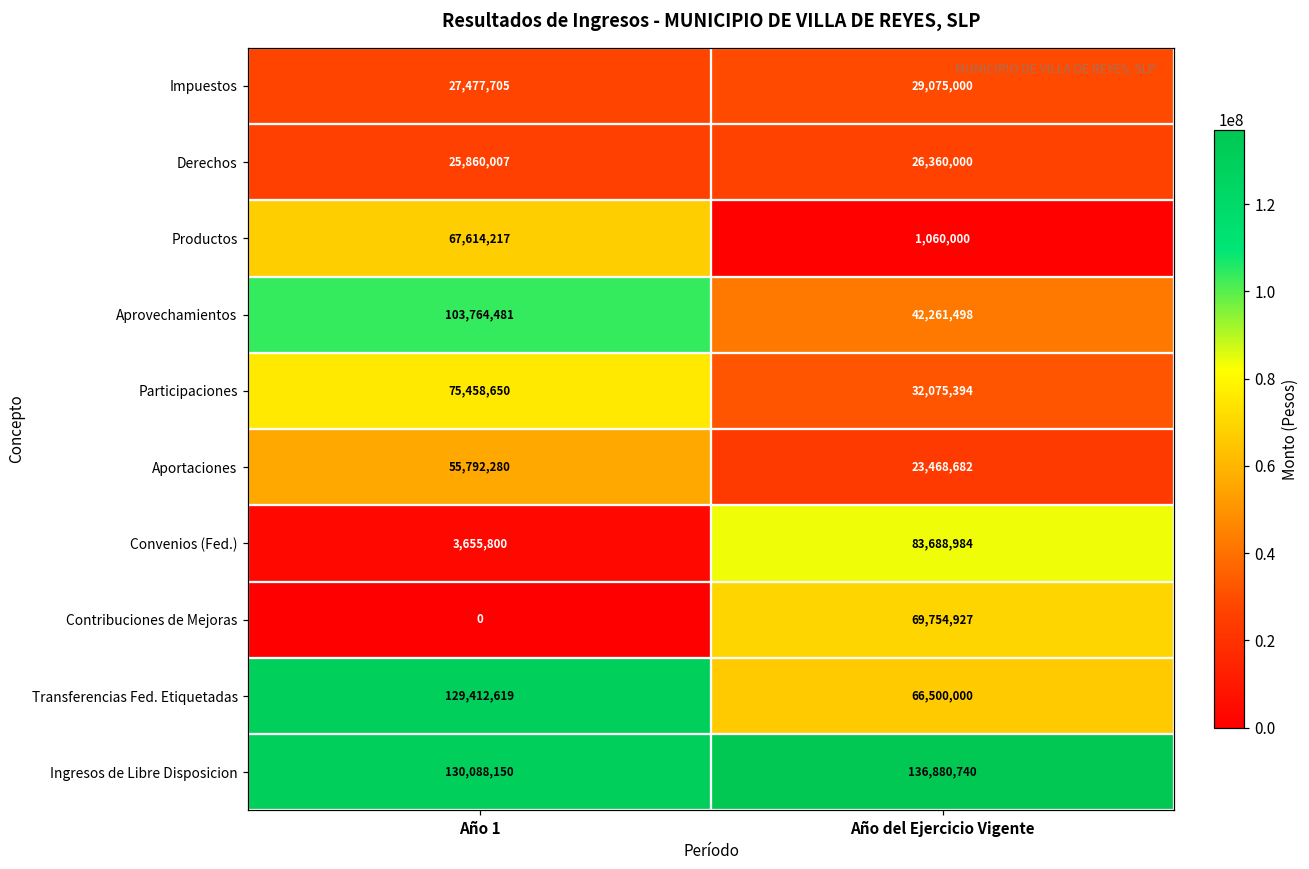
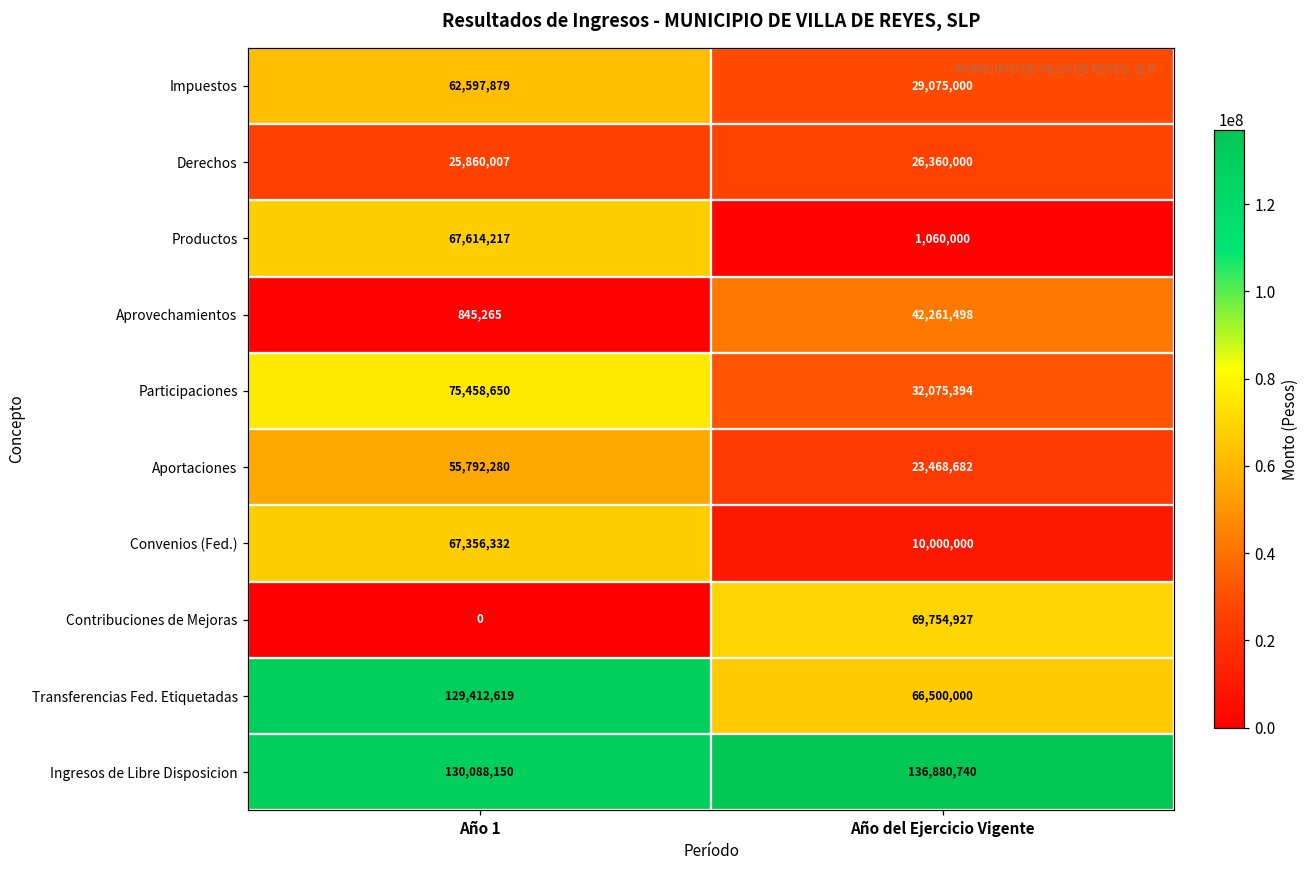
  {
    "Impuestos": {
-     "Año 1": "27,477,705"
+     "Año 1": "62,597,879"
    },
    "Derechos": {
      "Año 1": "25,860,007",
      "Año del Ejercicio Vigente": "26,360,000"
    },
    "Productos": {
      "Año 1": "67,614,217",
      "Año del Ejercicio Vigente": "1,060,000"
    },
    "Aprovechamientos": {
-     "Año 1": "103,764,481",
+     "Año 1": "845,265",
      "Año del Ejercicio Vigente": "42,261,498"
    },
    "Participaciones": {
      "Año 1": "75,458,650",
      "Año del Ejercicio Vigente": "32,075,394"
    },
    "Aportaciones": {
      "Año 1": "55,792,280",
      "Año del Ejercicio Vigente": "23,468,682"
    },
    "Convenios (Fed.)": {
-     "Año 1": "3,655,800",
-     "Año del Ejercicio Vigente": "83,688,984"
+     "Año 1": "67,356,332",
+     "Año del Ejercicio Vigente": "10,000,000"
    },
    "Contribuciones de Mejoras": {
      "Año 1": "0",
      "Año del Ejercicio Vigente": "69,754,927"
    },
    "Transferencias Fed. Etiquetadas": {
      "Año 1": "129,412,619",
      "Año del Ejercicio Vigente": "66,500,000"
    },
    "Ingresos de Libre Disposicion": {
      "Año 1": "130,088,150",
      "Año del Ejercicio Vigente": "136,880,740"
    }
  }
